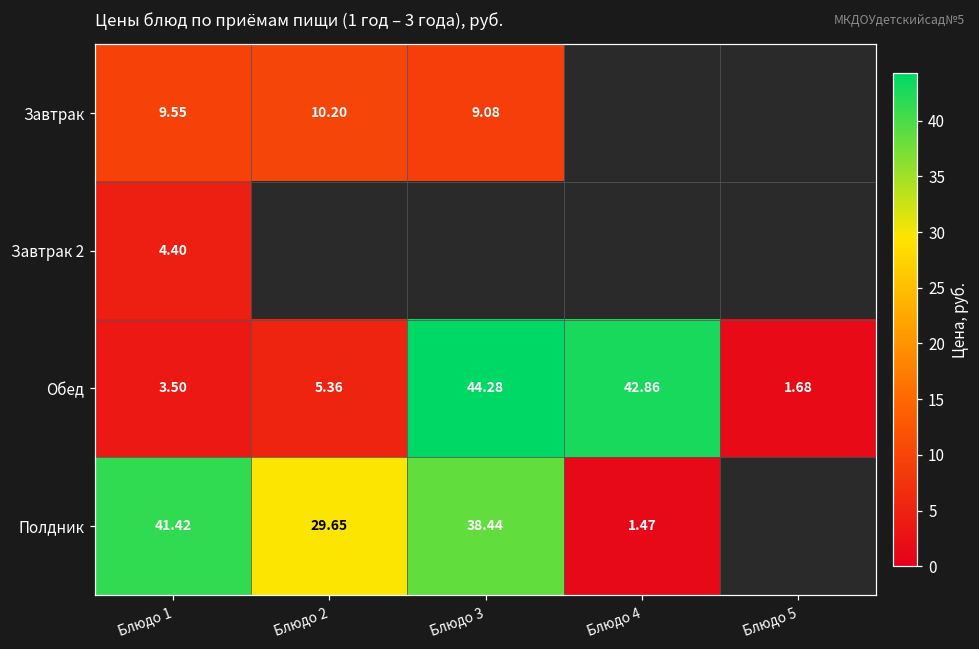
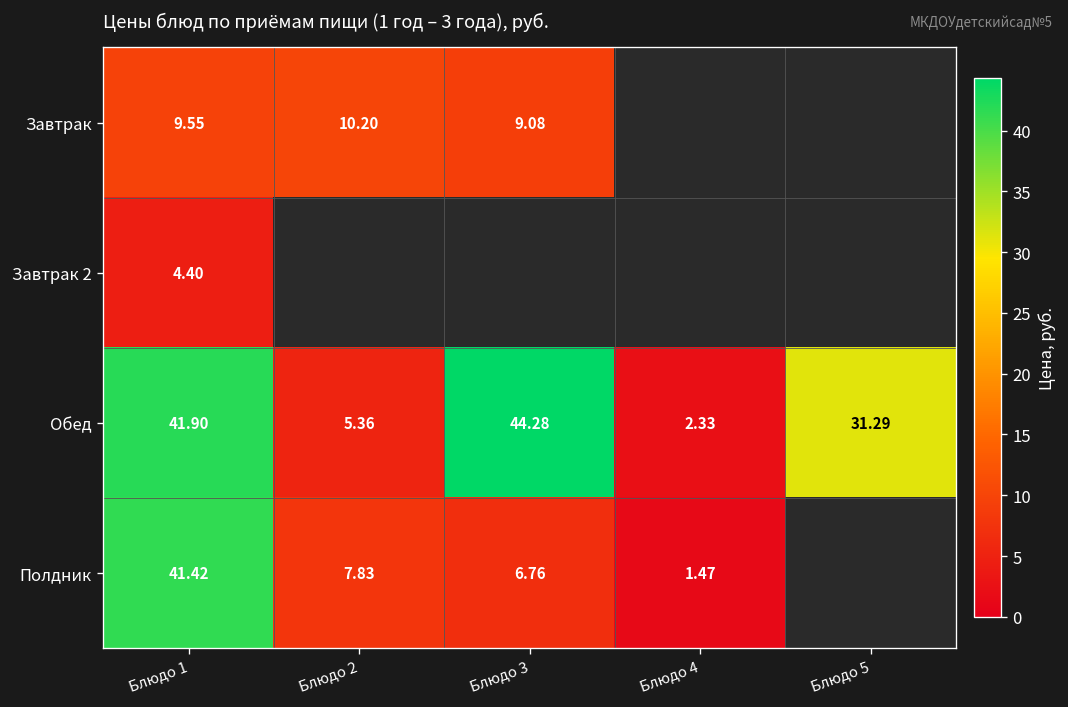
  {
    "Завтрак": {
      "Блюдо 1": 9.55,
      "Блюдо 2": 10.20,
      "Блюдо 3": 9.08
    },
    "Завтрак 2": {
      "Блюдо 1": 4.40
    },
    "Обед": {
-     "Блюдо 1": 3.50,
+     "Блюдо 1": 41.90,
      "Блюдо 2": 5.36,
      "Блюдо 3": 44.28,
-     "Блюдо 4": 42.86,
-     "Блюдо 5": 1.68
+     "Блюдо 4": 2.33,
+     "Блюдо 5": 31.29
    },
    "Полдник": {
      "Блюдо 1": 41.42,
-     "Блюдо 2": 29.65,
-     "Блюдо 3": 38.44,
+     "Блюдо 2": 7.83,
+     "Блюдо 3": 6.76,
      "Блюдо 4": 1.47
    }
  }
